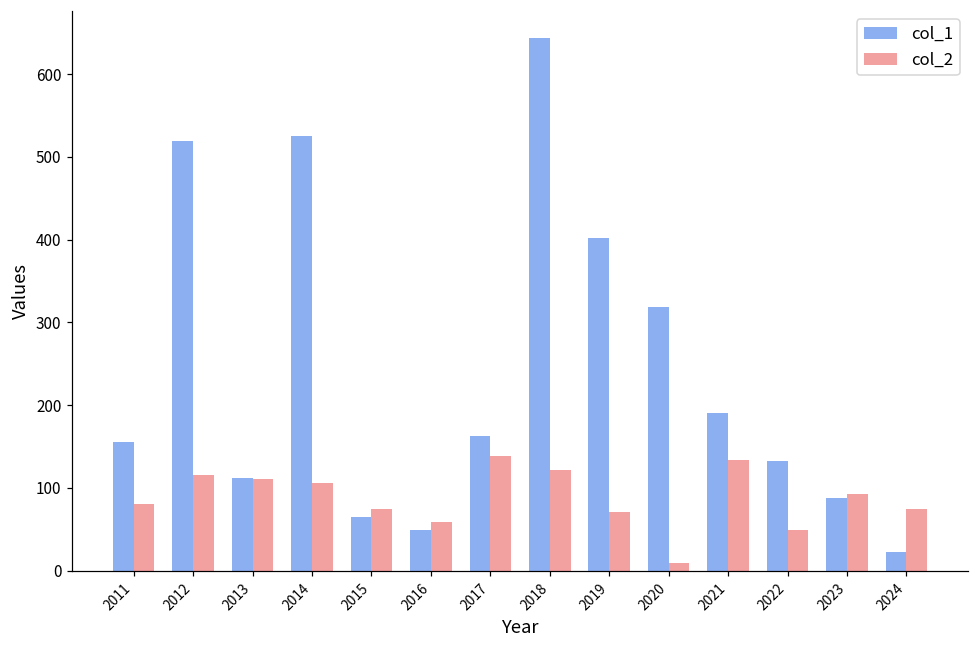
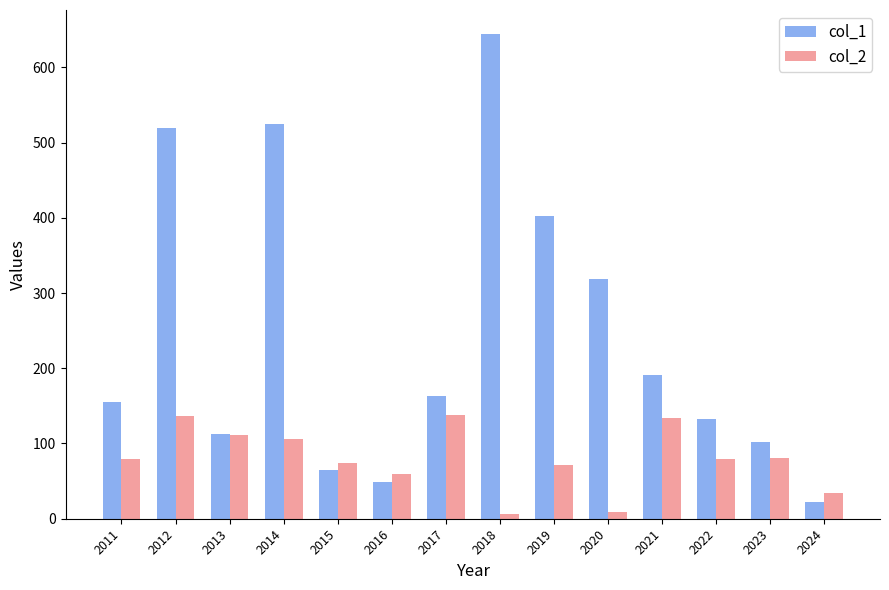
  {
    "col_1": {
      "2011": 160,
      "2012": 520,
      "2013": 110,
      "2014": 530,
      "2015": 70,
      "2016": 50,
      "2017": 160,
      "2018": 640,
      "2019": 400,
      "2020": 320,
      "2021": 190,
      "2022": 130,
-     "2023": 90,
+     "2023": 100,
      "2024": 20
    },
    "col_2": {
      "2011": 80,
-     "2012": 120,
+     "2012": 140,
      "2013": 110,
      "2014": 110,
      "2015": 70,
      "2016": 60,
      "2017": 140,
-     "2018": 120,
+     "2018": 10,
      "2019": 70,
      "2020": 10,
      "2021": 130,
-     "2022": 50,
-     "2023": 90,
-     "2024": 80
+     "2022": 80,
+     "2023": 80,
+     "2024": 30
    }
  }
